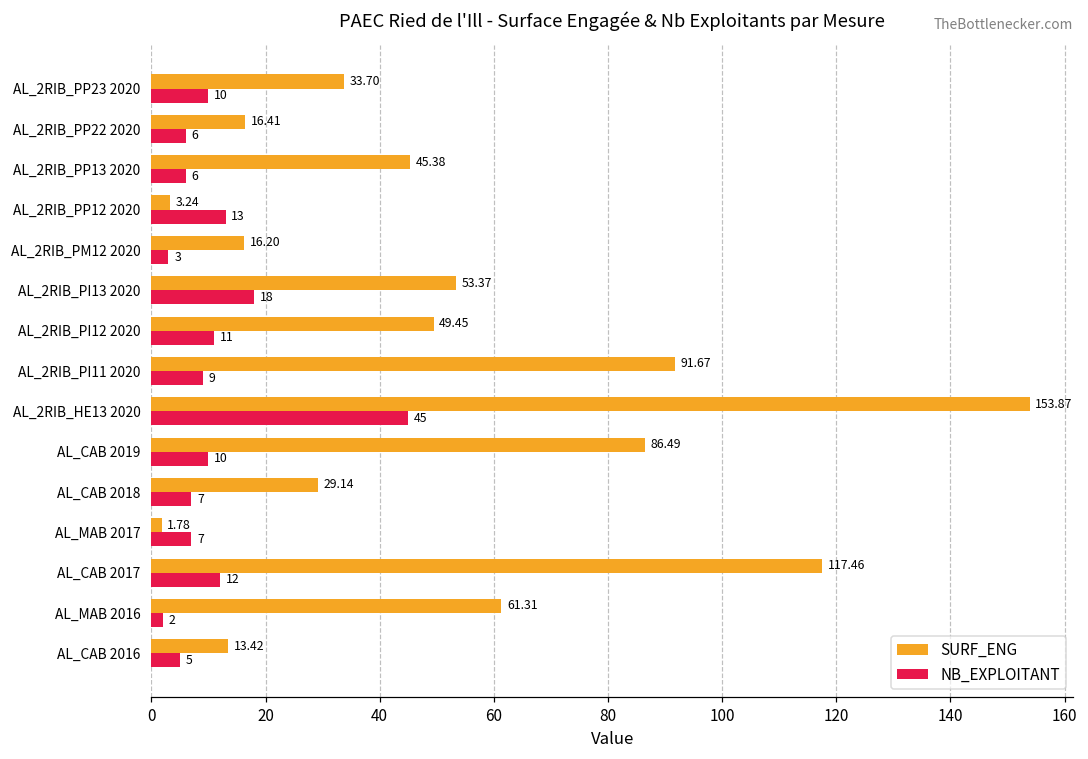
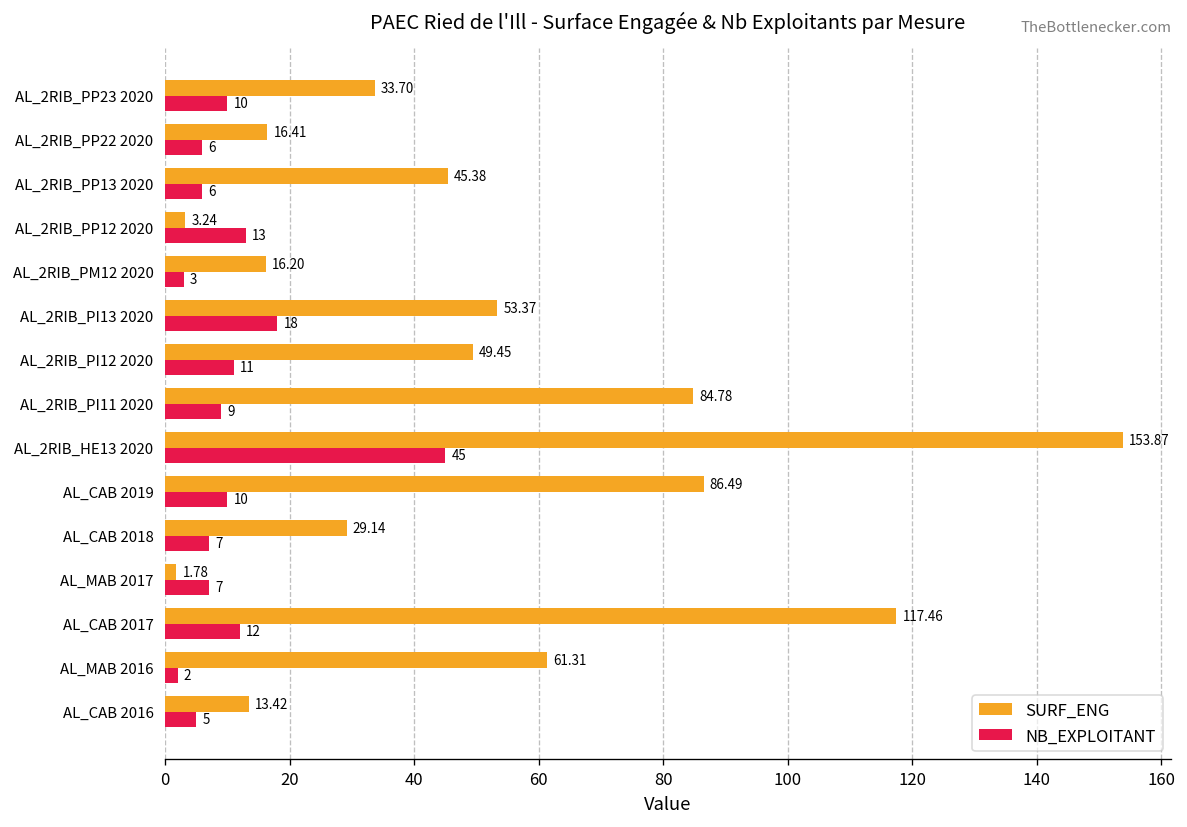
  {
    "SURF_ENG": {
      "AL_2RIB_PP23 2020": 33.70,
      "AL_2RIB_PP22 2020": 16.41,
      "AL_2RIB_PP13 2020": 45.38,
      "AL_2RIB_PP12 2020": 3.24,
      "AL_2RIB_PM12 2020": 16.20,
      "AL_2RIB_PI13 2020": 53.37,
      "AL_2RIB_PI12 2020": 49.45,
-     "AL_2RIB_PI11 2020": 91.67,
+     "AL_2RIB_PI11 2020": 84.78,
      "AL_2RIB_HE13 2020": 153.87,
      "AL_CAB 2019": 86.49,
      "AL_CAB 2018": 29.14,
      "AL_MAB 2017": 1.78,
      "AL_CAB 2017": 117.46,
      "AL_MAB 2016": 61.31,
      "AL_CAB 2016": 13.42
    },
    "NB_EXPLOITANT": {
      "AL_2RIB_PP23 2020": 10,
      "AL_2RIB_PP22 2020": 6,
      "AL_2RIB_PP13 2020": 6,
      "AL_2RIB_PP12 2020": 13,
      "AL_2RIB_PM12 2020": 3,
      "AL_2RIB_PI13 2020": 18,
      "AL_2RIB_PI12 2020": 11,
      "AL_2RIB_PI11 2020": 9,
      "AL_2RIB_HE13 2020": 45,
      "AL_CAB 2019": 10,
      "AL_CAB 2018": 7,
      "AL_MAB 2017": 7,
      "AL_CAB 2017": 12,
      "AL_MAB 2016": 2,
      "AL_CAB 2016": 5
    }
  }
